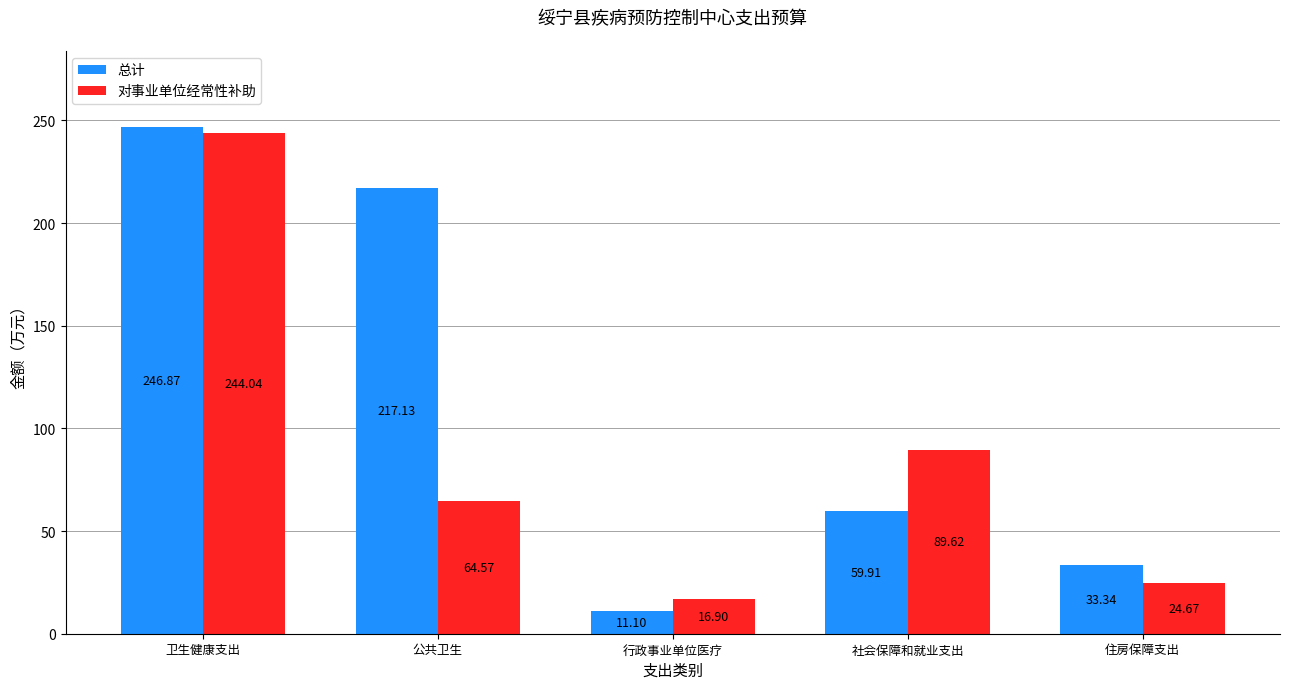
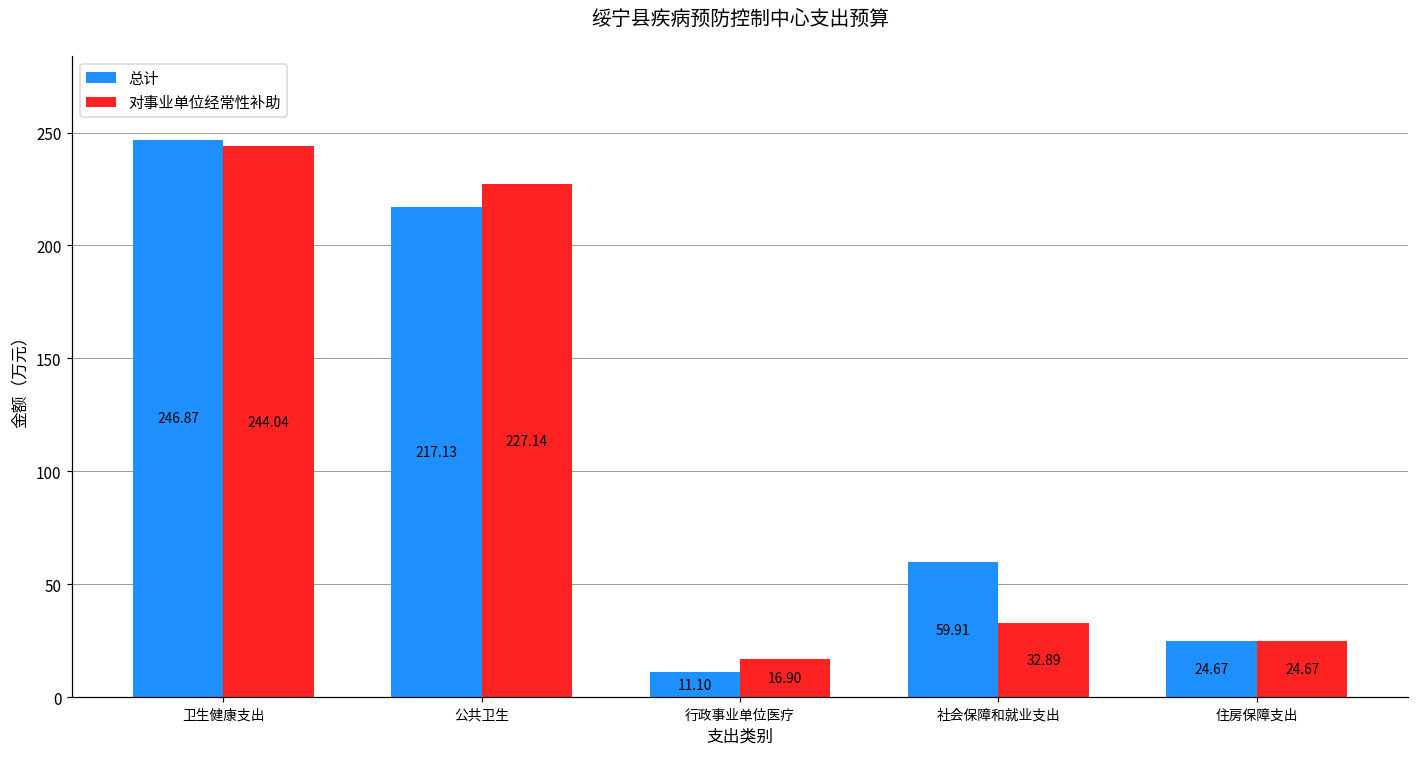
  {
    "总计": {
      "卫生健康支出": 246.87,
      "公共卫生": 217.13,
      "行政事业单位医疗": 11.10,
      "社会保障和就业支出": 59.91,
-     "住房保障支出": 33.34
+     "住房保障支出": 24.67
    },
    "对事业单位经常性补助": {
      "卫生健康支出": 244.04,
-     "公共卫生": 64.57,
+     "公共卫生": 227.14,
      "行政事业单位医疗": 16.90,
-     "社会保障和就业支出": 89.62,
+     "社会保障和就业支出": 32.89,
      "住房保障支出": 24.67
    }
  }
